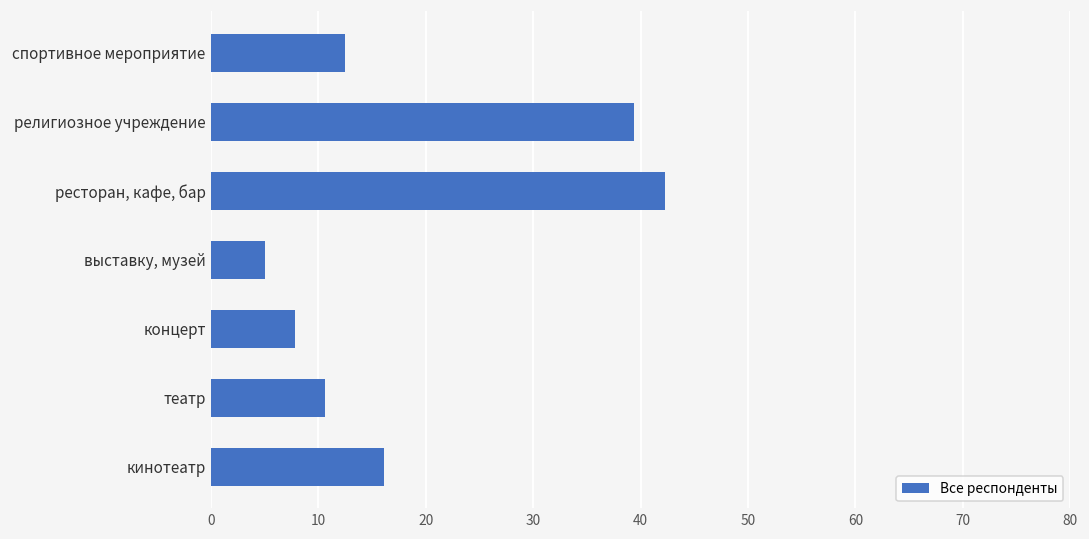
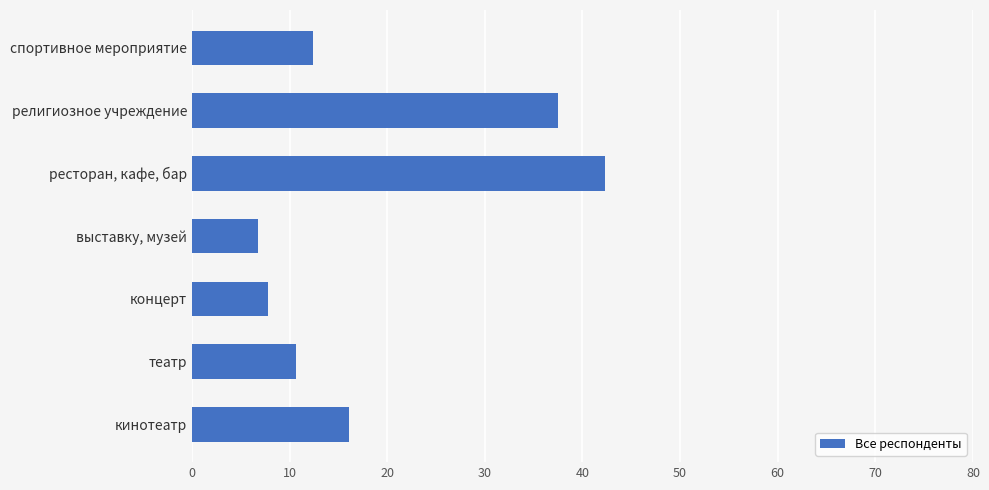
  {
    "спортивное мероприятие": 12,
-   "религиозное учреждение": 39,
+   "религиозное учреждение": 37,
    "ресторан, кафе, бар": 42,
-   "выставку, музей": 5,
+   "выставку, музей": 7,
    "концерт": 8,
    "театр": 11,
    "кинотеатр": 16
  }
